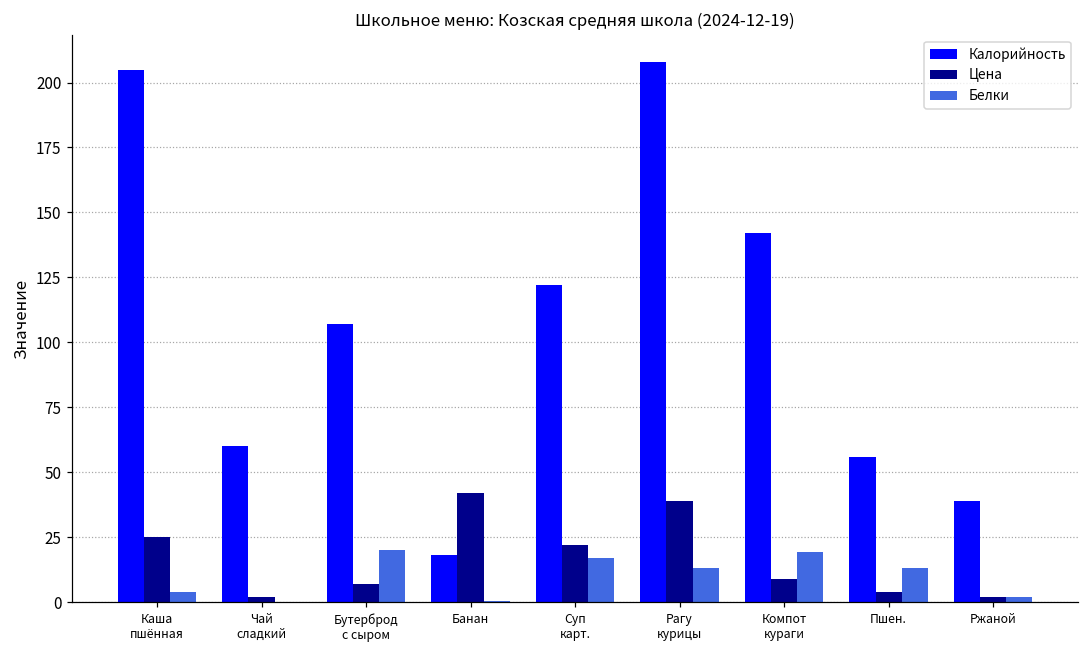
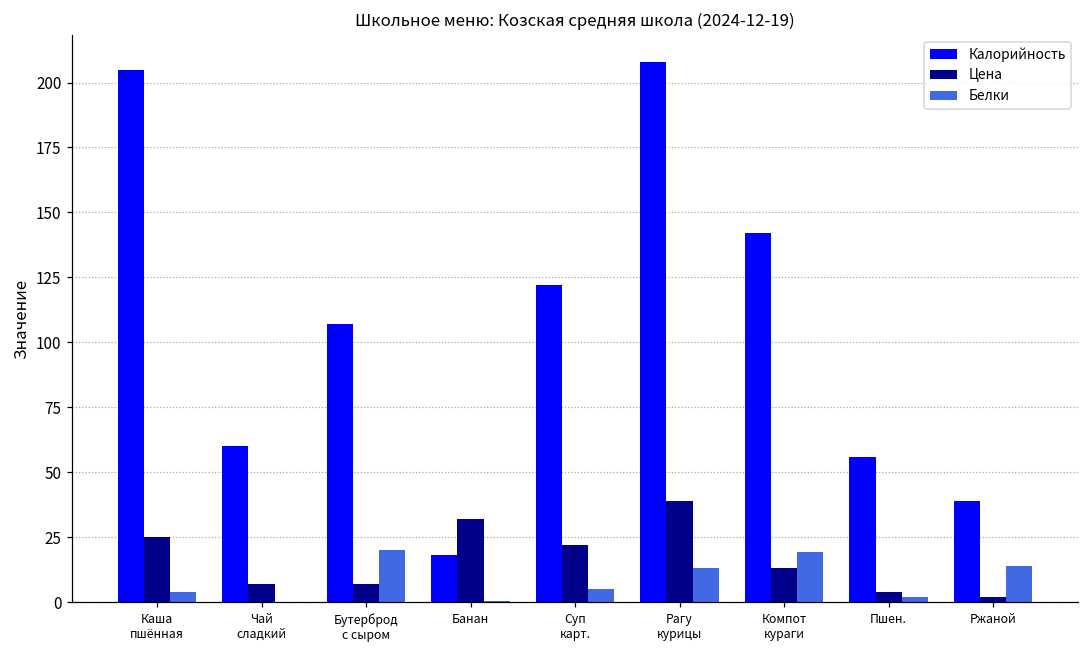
  {
    "Калорийность": {
      "Каша пшённая": 205,
      "Чай сладкий": 60,
      "Бутерброд с сыром": 107,
      "Банан": 18,
      "Суп карт.": 122,
      "Рагу курицы": 208,
      "Компот кураги": 142,
      "Пшен.": 56,
      "Ржаной": 39
    },
    "Цена": {
      "Каша пшённая": 25,
-     "Чай сладкий": 2,
+     "Чай сладкий": 7,
      "Бутерброд с сыром": 7,
-     "Банан": 42,
+     "Банан": 32,
      "Суп карт.": 22,
      "Рагу курицы": 39,
-     "Компот кураги": 9,
+     "Компот кураги": 13,
      "Пшен.": 4,
      "Ржаной": 2
    },
    "Белки": {
      "Каша пшённая": 4,
      "Бутерброд с сыром": 20,
-     "Суп карт.": 17,
+     "Суп карт.": 5,
      "Рагу курицы": 13,
      "Компот кураги": 20,
-     "Пшен.": 13,
-     "Ржаной": 2
+     "Пшен.": 2,
+     "Ржаной": 14
    }
  }
